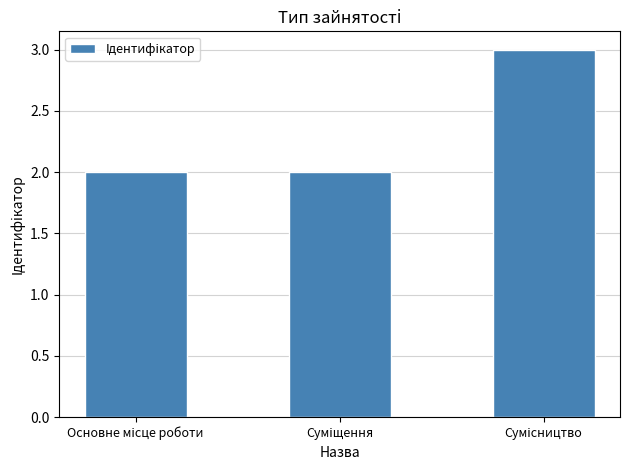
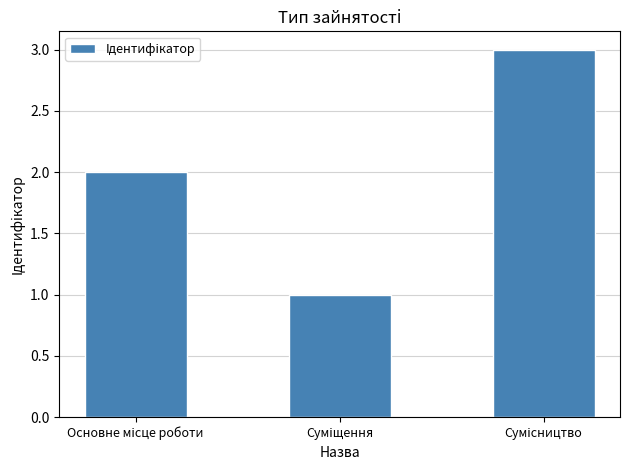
  {
    "Основне місце роботи": 2,
-   "Суміщення": 2,
+   "Суміщення": 1,
    "Сумісництво": 3
  }
